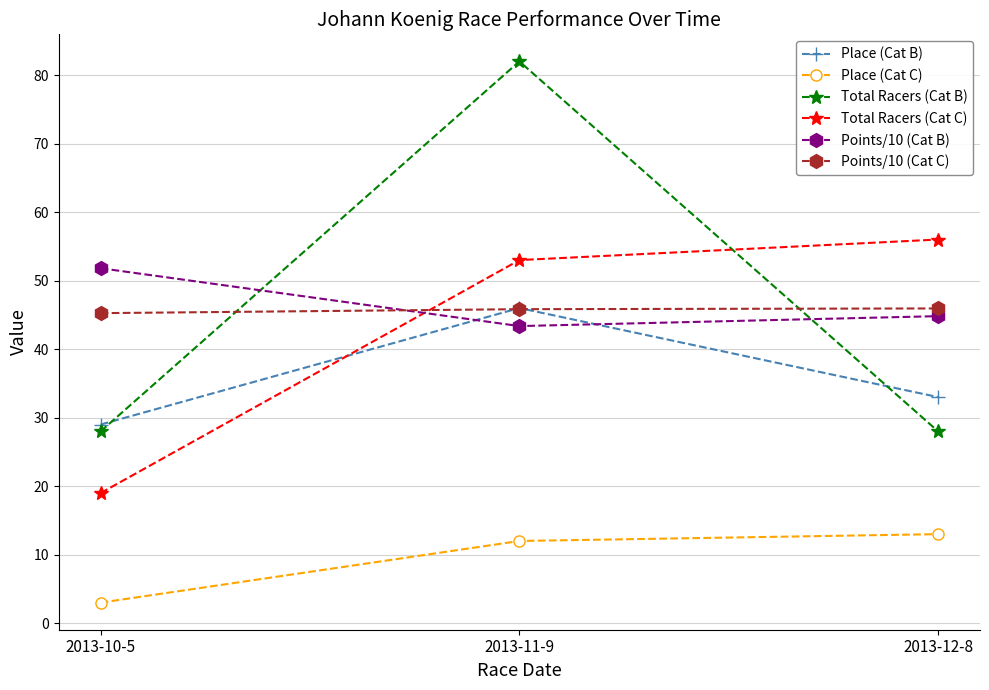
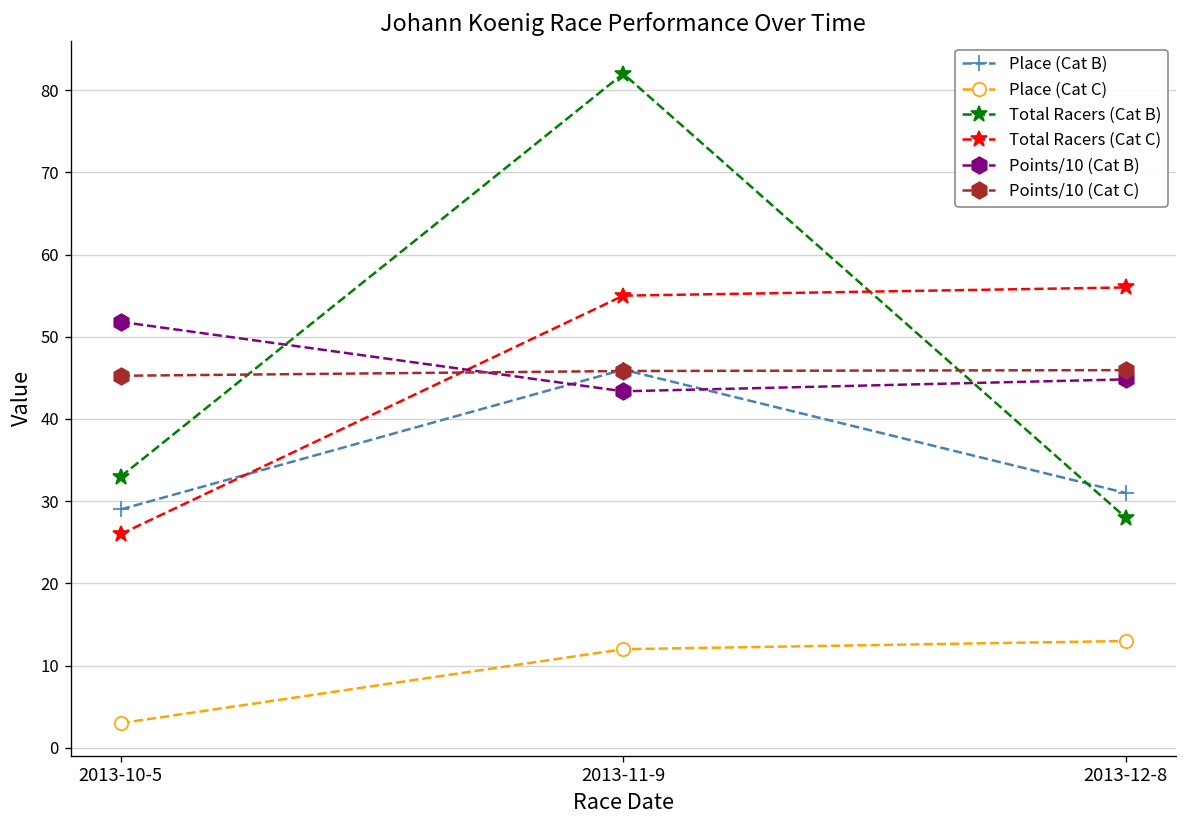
  {
    "Place (Cat B)": {
      "2013-10-5": 29,
-     "2013-12-8": 33
+     "2013-12-8": 31
    },
    "Place (Cat C)": {
      "2013-10-5": 3,
      "2013-11-9": 12,
      "2013-12-8": 13
    },
    "Total Racers (Cat B)": {
-     "2013-10-5": 28,
+     "2013-10-5": 33,
      "2013-11-9": 82,
      "2013-12-8": 28
    },
    "Total Racers (Cat C)": {
-     "2013-10-5": 19,
-     "2013-11-9": 53,
+     "2013-10-5": 26,
+     "2013-11-9": 55,
      "2013-12-8": 56
    },
    "Points/10 (Cat B)": {
      "2013-10-5": 52,
      "2013-11-9": 43,
      "2013-12-8": 45
    },
    "Points/10 (Cat C)": {
      "2013-10-5": 45,
      "2013-12-8": 46
    }
  }
